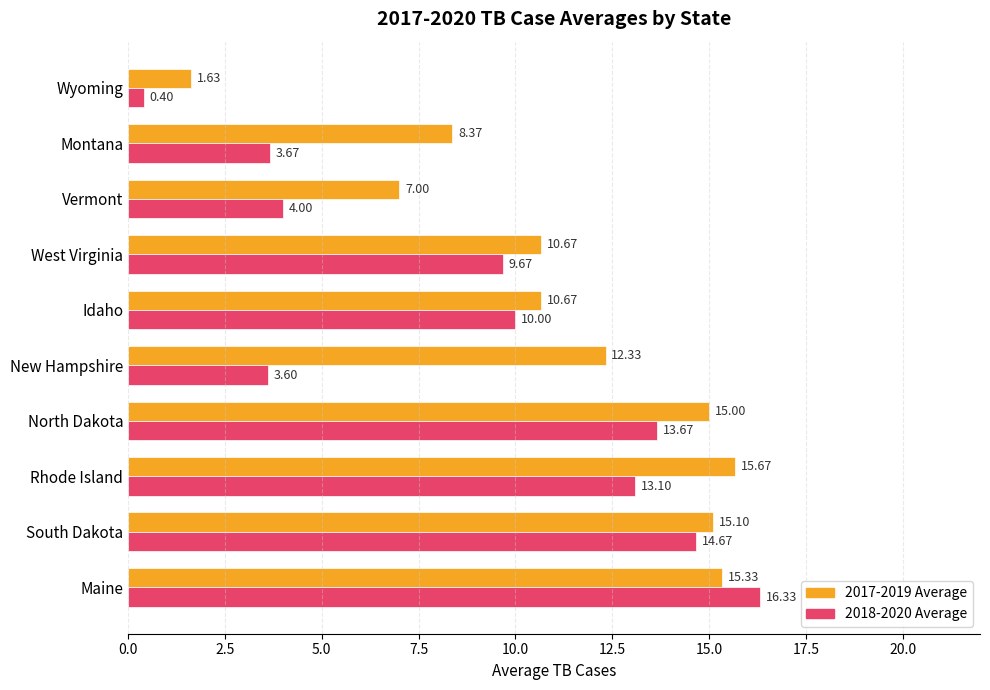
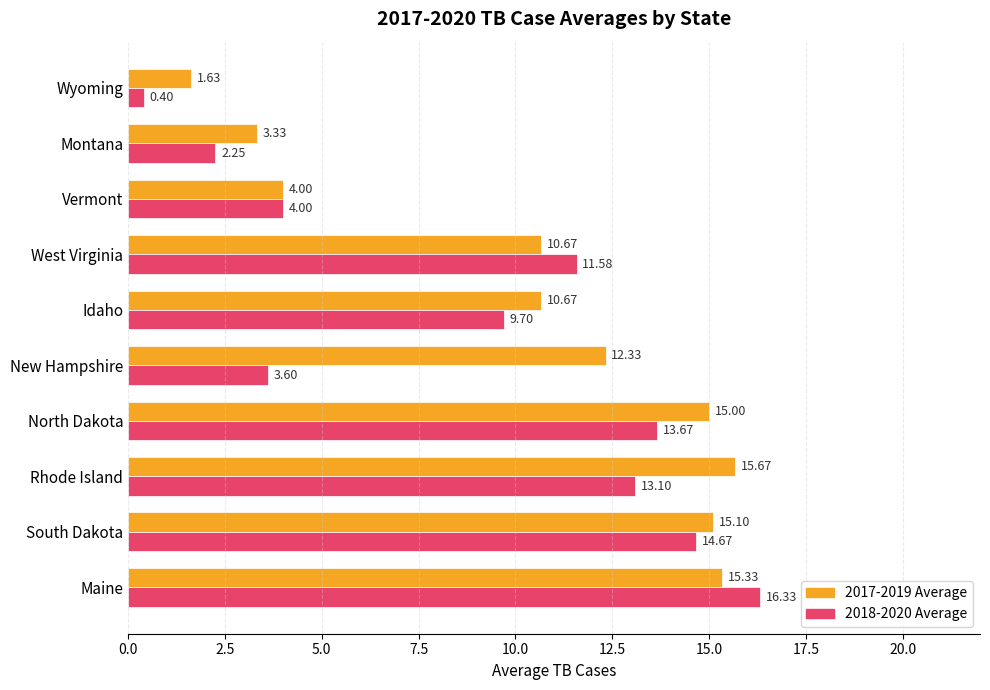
  {
    "2017-2019 Average": {
      "Wyoming": 1.63,
-     "Montana": 8.37,
-     "Vermont": 7.00,
+     "Montana": 3.33,
+     "Vermont": 4.00,
      "West Virginia": 10.67,
      "Idaho": 10.67,
      "New Hampshire": 12.33,
      "North Dakota": 15.00,
      "Rhode Island": 15.67,
      "South Dakota": 15.10,
      "Maine": 15.33
    },
    "2018-2020 Average": {
      "Wyoming": 0.40,
-     "Montana": 3.67,
+     "Montana": 2.25,
      "Vermont": 4.00,
-     "West Virginia": 9.67,
-     "Idaho": 10.00,
+     "West Virginia": 11.58,
+     "Idaho": 9.70,
      "New Hampshire": 3.60,
      "North Dakota": 13.67,
      "Rhode Island": 13.10,
      "South Dakota": 14.67,
      "Maine": 16.33
    }
  }
